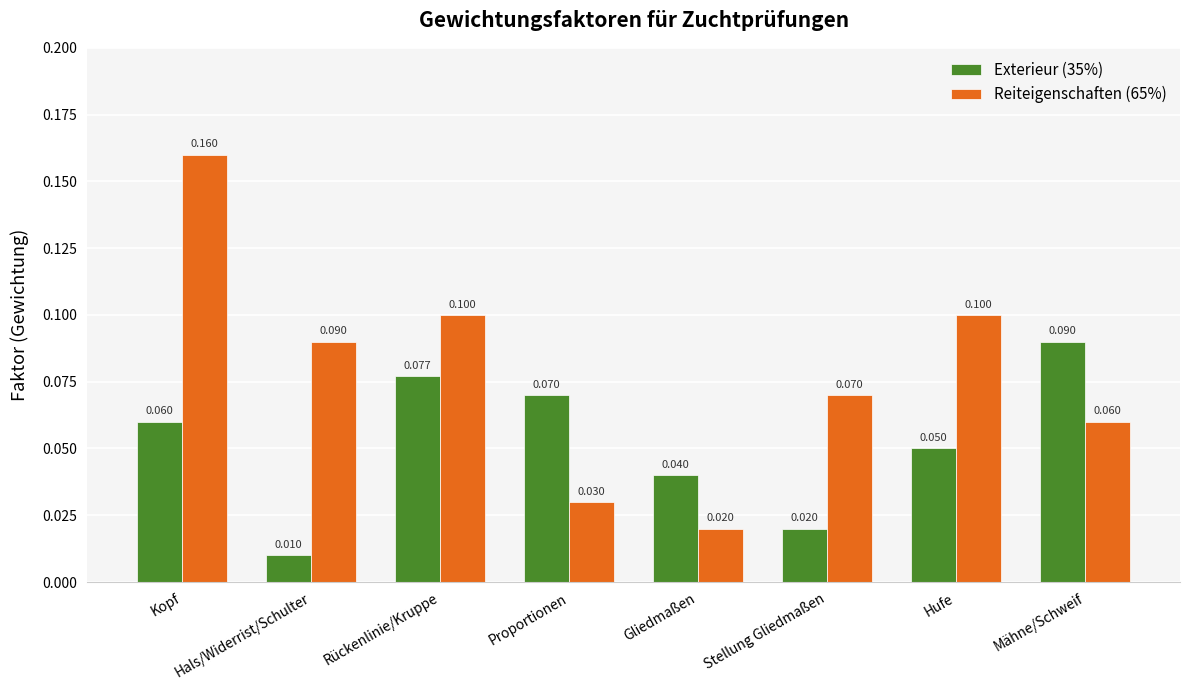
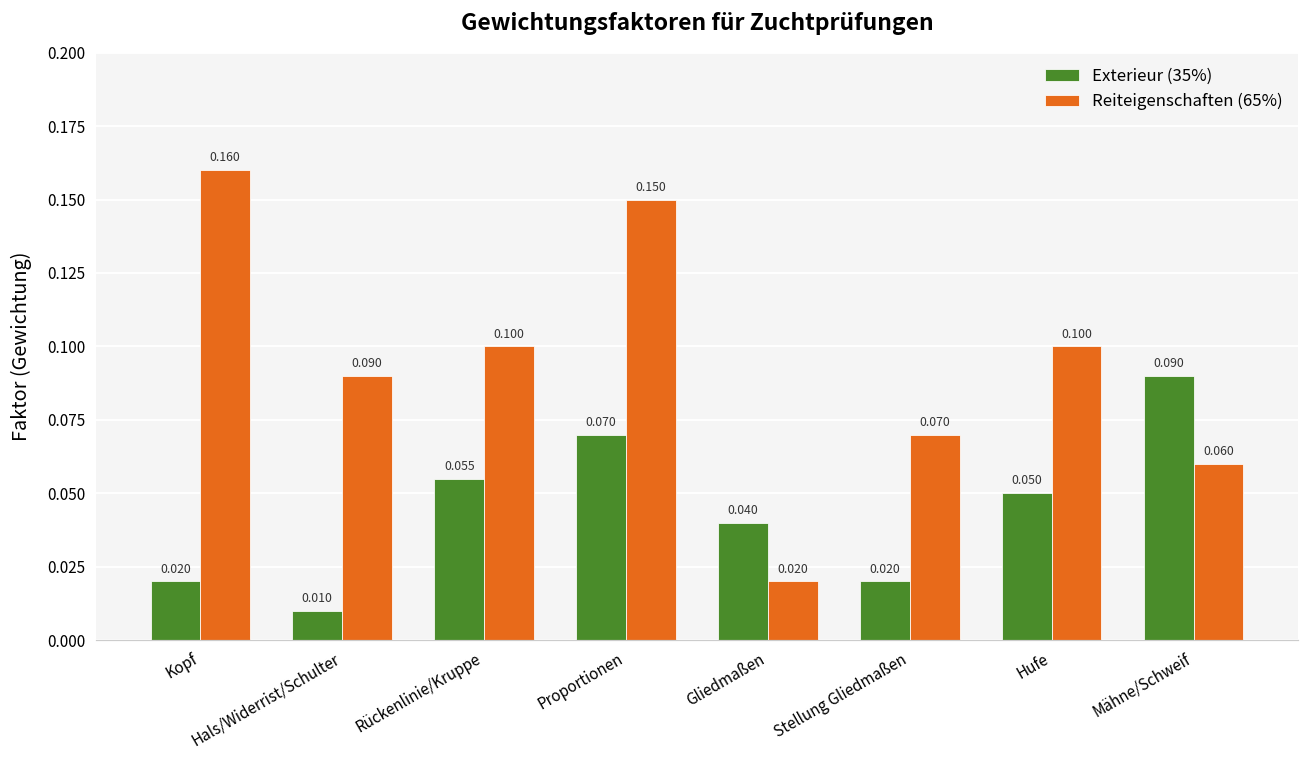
  {
    "Exterieur (35%)": {
-     "Kopf": 0.060,
+     "Kopf": 0.020,
      "Hals/Widerrist/Schulter": 0.010,
-     "Rückenlinie/Kruppe": 0.077,
+     "Rückenlinie/Kruppe": 0.055,
      "Proportionen": 0.070,
      "Gliedmaßen": 0.040,
      "Stellung Gliedmaßen": 0.020,
      "Hufe": 0.050,
      "Mähne/Schweif": 0.090
    },
    "Reiteigenschaften (65%)": {
      "Kopf": 0.160,
      "Hals/Widerrist/Schulter": 0.090,
      "Rückenlinie/Kruppe": 0.100,
-     "Proportionen": 0.030,
+     "Proportionen": 0.150,
      "Gliedmaßen": 0.020,
      "Stellung Gliedmaßen": 0.070,
      "Hufe": 0.100,
      "Mähne/Schweif": 0.060
    }
  }
